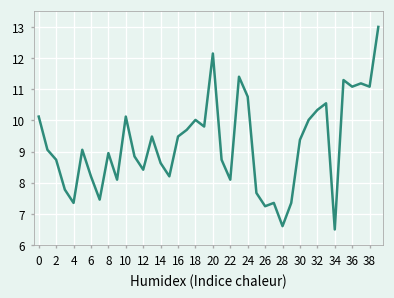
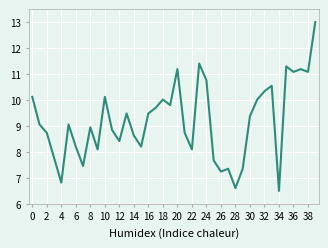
  {
    "0": 10.1,
    "2": 8.7,
-   "4": 7.4,
+   "4": 6.8,
    "6": 8.2,
    "8": 9.0,
    "10": 10.1,
    "12": 8.4,
    "14": 8.6,
    "16": 9.5,
    "18": 10.0,
-   "20": 12.1,
+   "20": 11.2,
    "22": 8.1,
    "24": 10.8,
    "26": 7.2,
    "28": 6.6,
    "30": 9.4,
    "32": 10.3,
    "34": 6.5,
    "36": 11.1,
    "38": 11.1
  }
